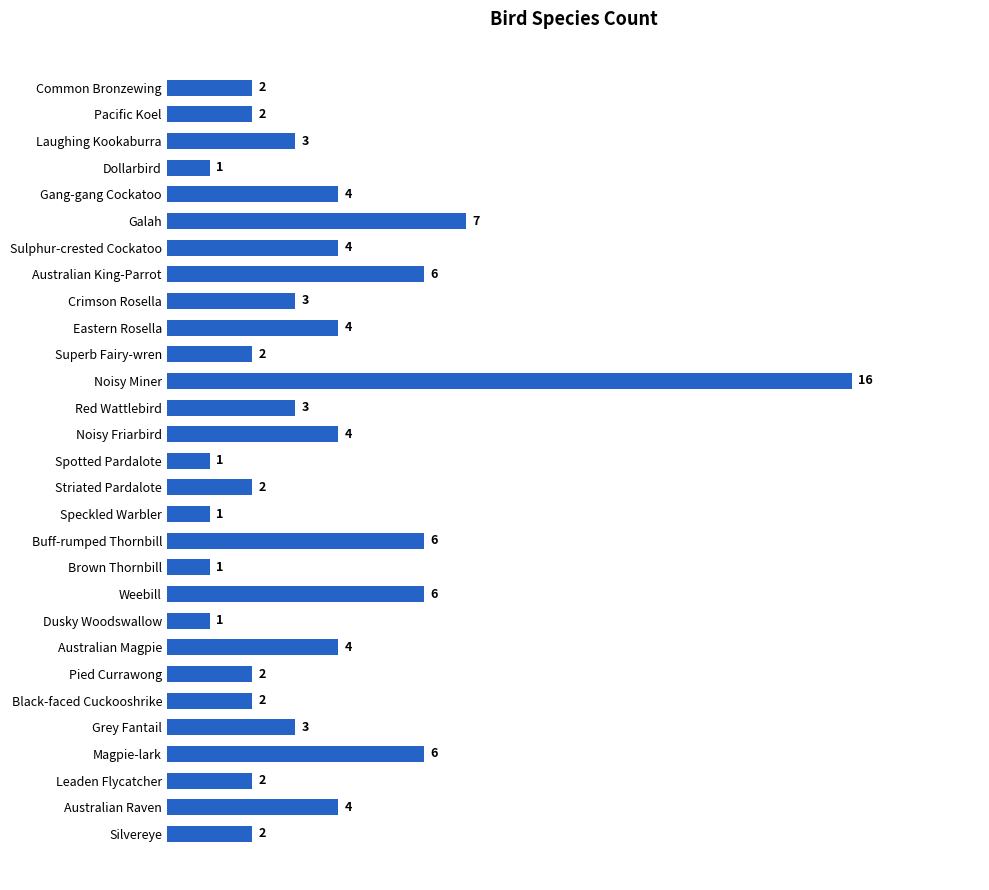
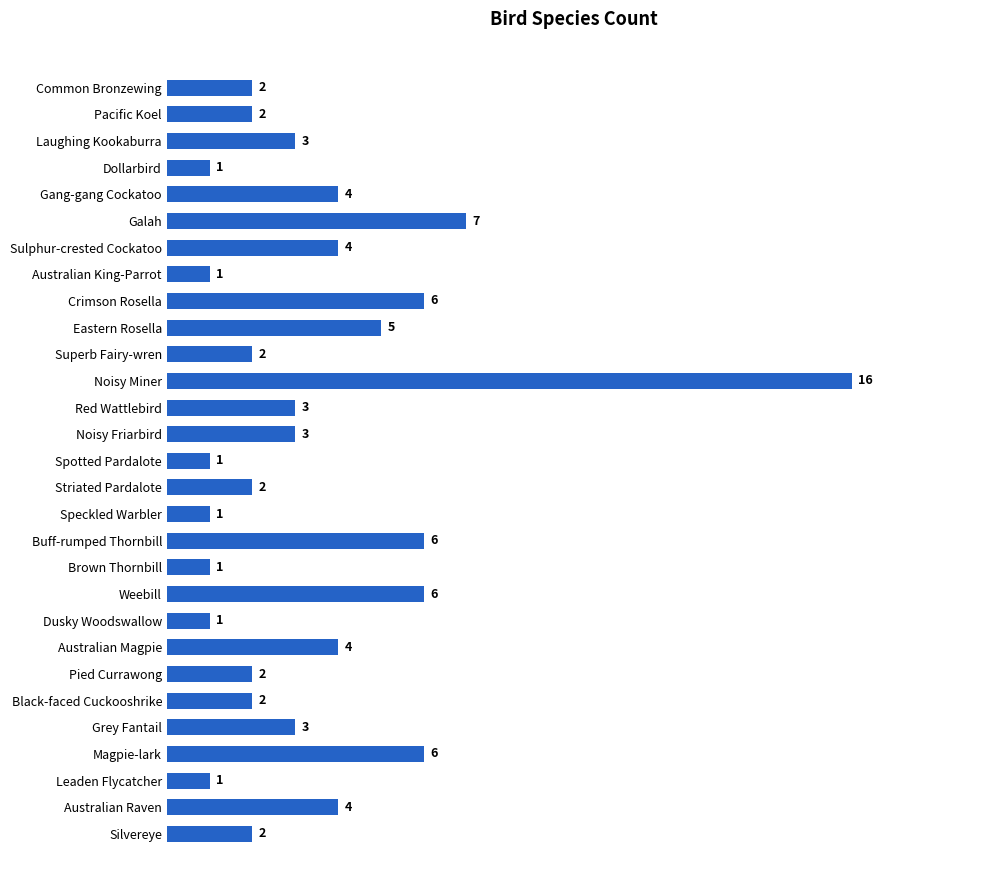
  {
    "Common Bronzewing": 2,
    "Pacific Koel": 2,
    "Laughing Kookaburra": 3,
    "Dollarbird": 1,
    "Gang-gang Cockatoo": 4,
    "Galah": 7,
    "Sulphur-crested Cockatoo": 4,
-   "Australian King-Parrot": 6,
-   "Crimson Rosella": 3,
-   "Eastern Rosella": 4,
+   "Australian King-Parrot": 1,
+   "Crimson Rosella": 6,
+   "Eastern Rosella": 5,
    "Superb Fairy-wren": 2,
    "Noisy Miner": 16,
    "Red Wattlebird": 3,
-   "Noisy Friarbird": 4,
+   "Noisy Friarbird": 3,
    "Spotted Pardalote": 1,
    "Striated Pardalote": 2,
    "Speckled Warbler": 1,
    "Buff-rumped Thornbill": 6,
    "Brown Thornbill": 1,
    "Weebill": 6,
    "Dusky Woodswallow": 1,
    "Australian Magpie": 4,
    "Pied Currawong": 2,
    "Black-faced Cuckooshrike": 2,
    "Grey Fantail": 3,
    "Magpie-lark": 6,
-   "Leaden Flycatcher": 2,
+   "Leaden Flycatcher": 1,
    "Australian Raven": 4,
    "Silvereye": 2
  }
